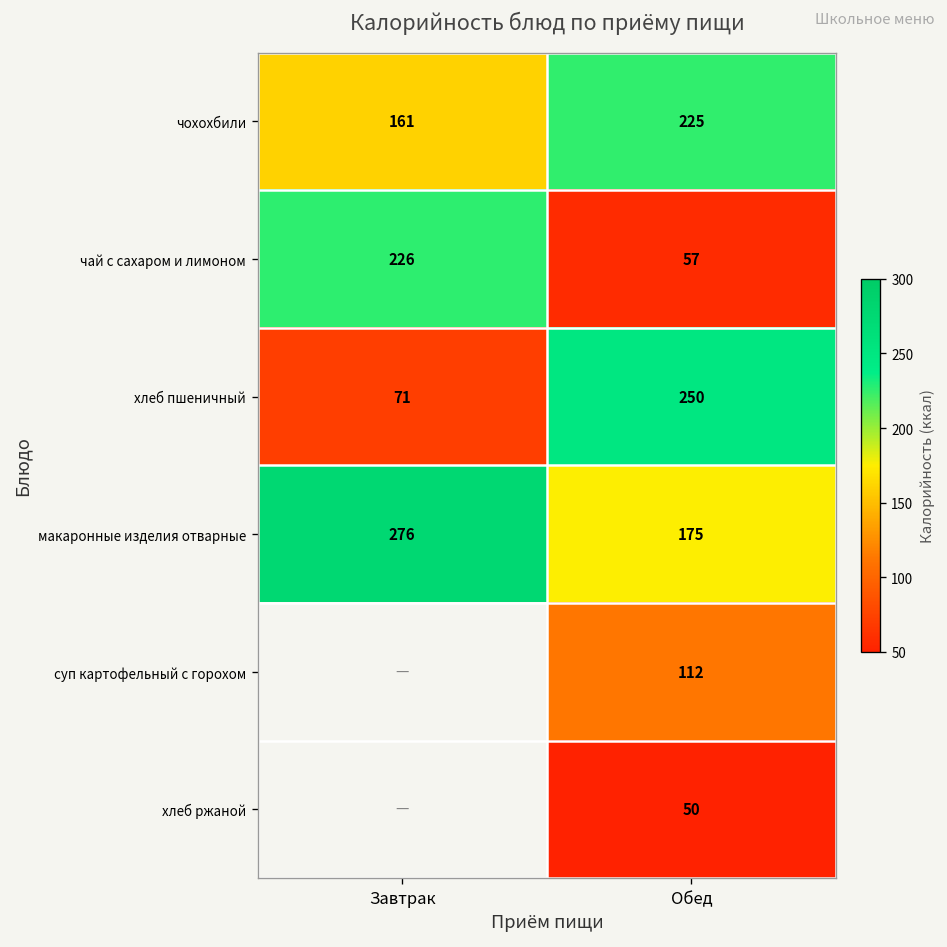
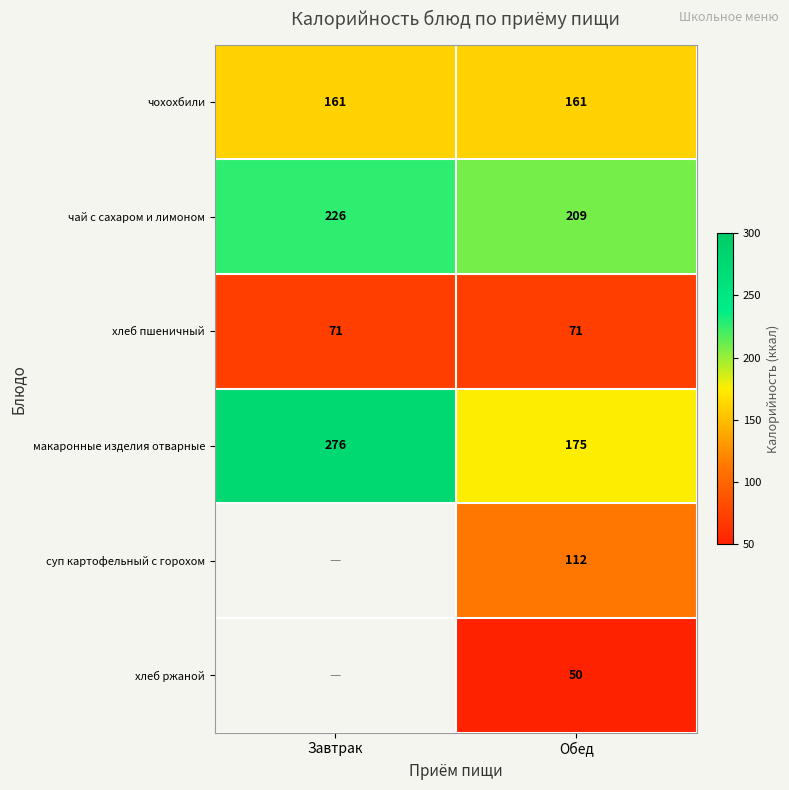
  {
    "чохохбили": {
      "Завтрак": 161,
-     "Обед": 225
+     "Обед": 161
    },
    "чай с сахаром и лимоном": {
      "Завтрак": 226,
-     "Обед": 57
+     "Обед": 209
    },
    "хлеб пшеничный": {
      "Завтрак": 71,
-     "Обед": 250
+     "Обед": 71
    },
    "макаронные изделия отварные": {
      "Завтрак": 276,
      "Обед": 175
    },
    "суп картофельный с горохом": {
      "Обед": 112
    },
    "хлеб ржаной": {
      "Обед": 50
    }
  }
